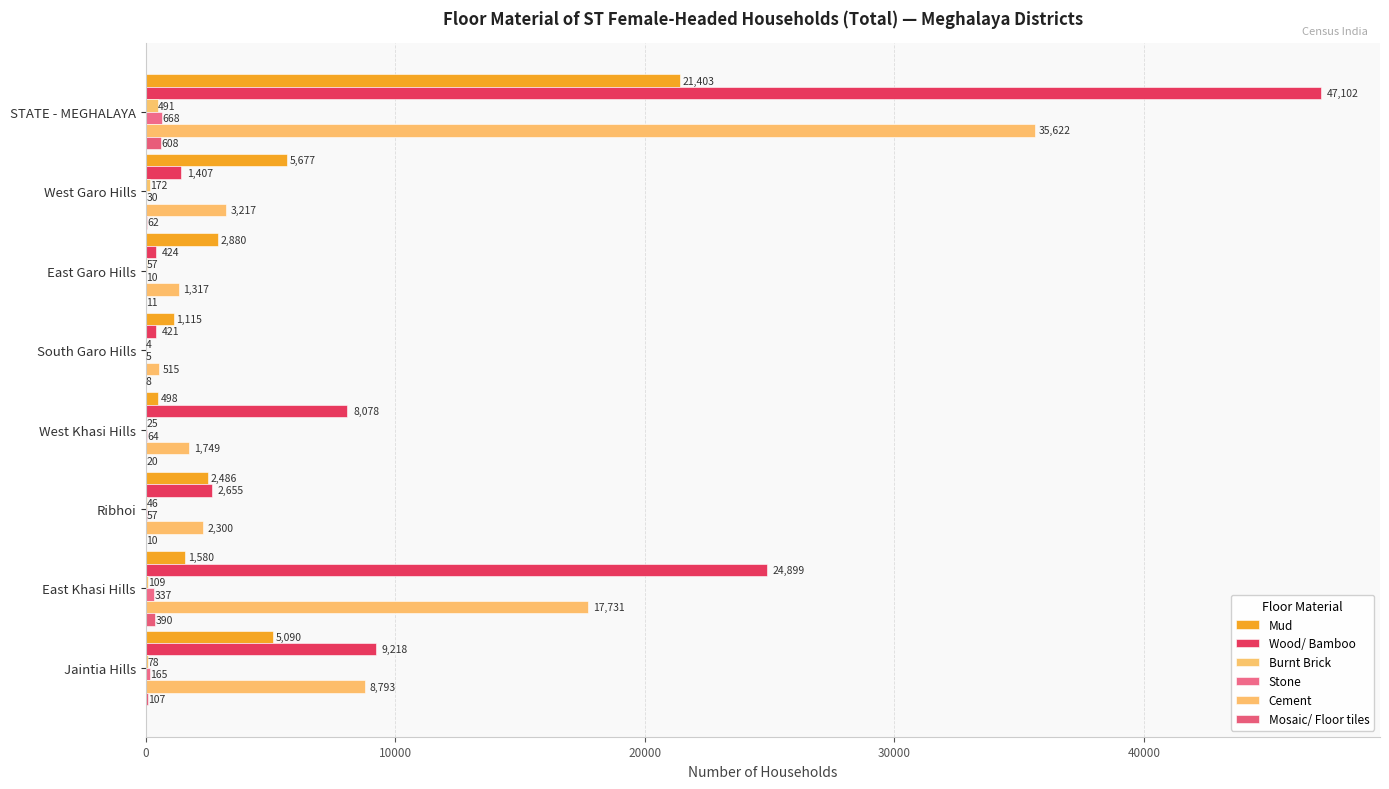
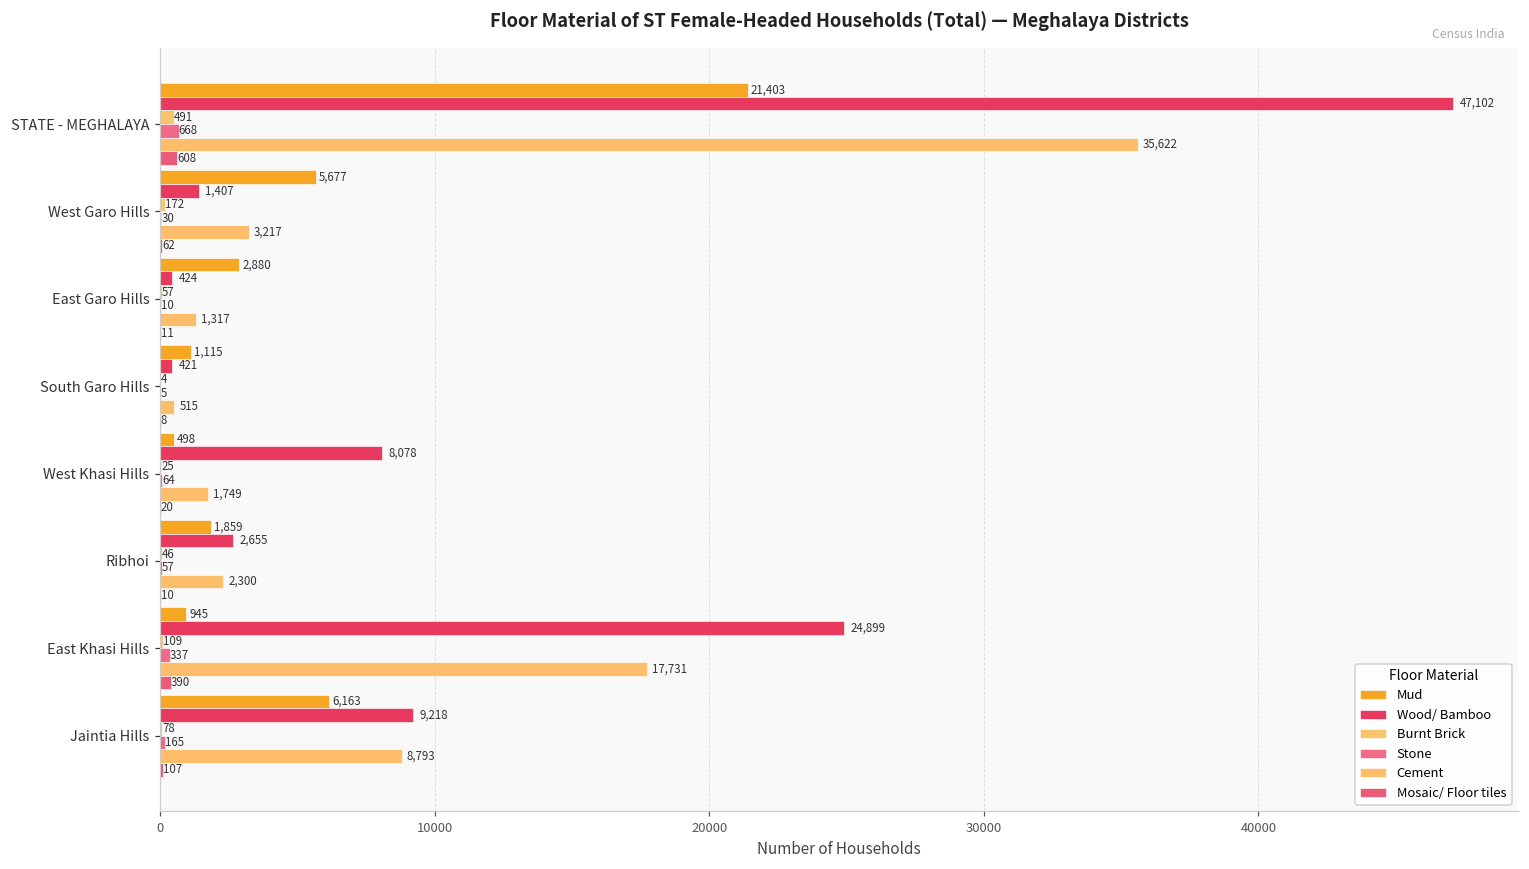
  {
    "Mud": {
      "STATE - MEGHALAYA": "21,403",
      "West Garo Hills": "5,677",
      "East Garo Hills": "2,880",
      "South Garo Hills": "1,115",
      "West Khasi Hills": "498",
-     "Ribhoi": "2,486",
-     "East Khasi Hills": "1,580",
-     "Jaintia Hills": "5,090"
+     "Ribhoi": "1,859",
+     "East Khasi Hills": "945",
+     "Jaintia Hills": "6,163"
    }
  }
